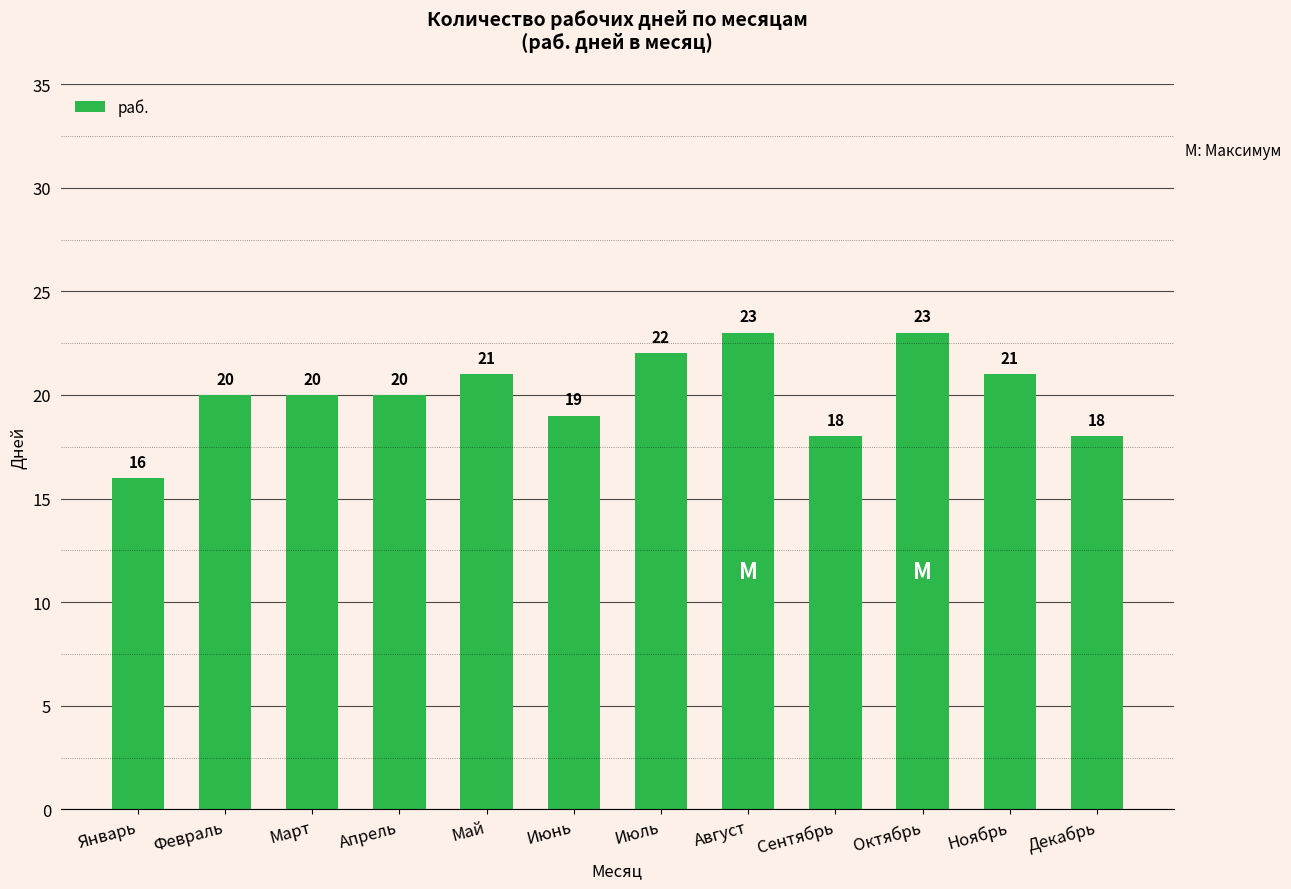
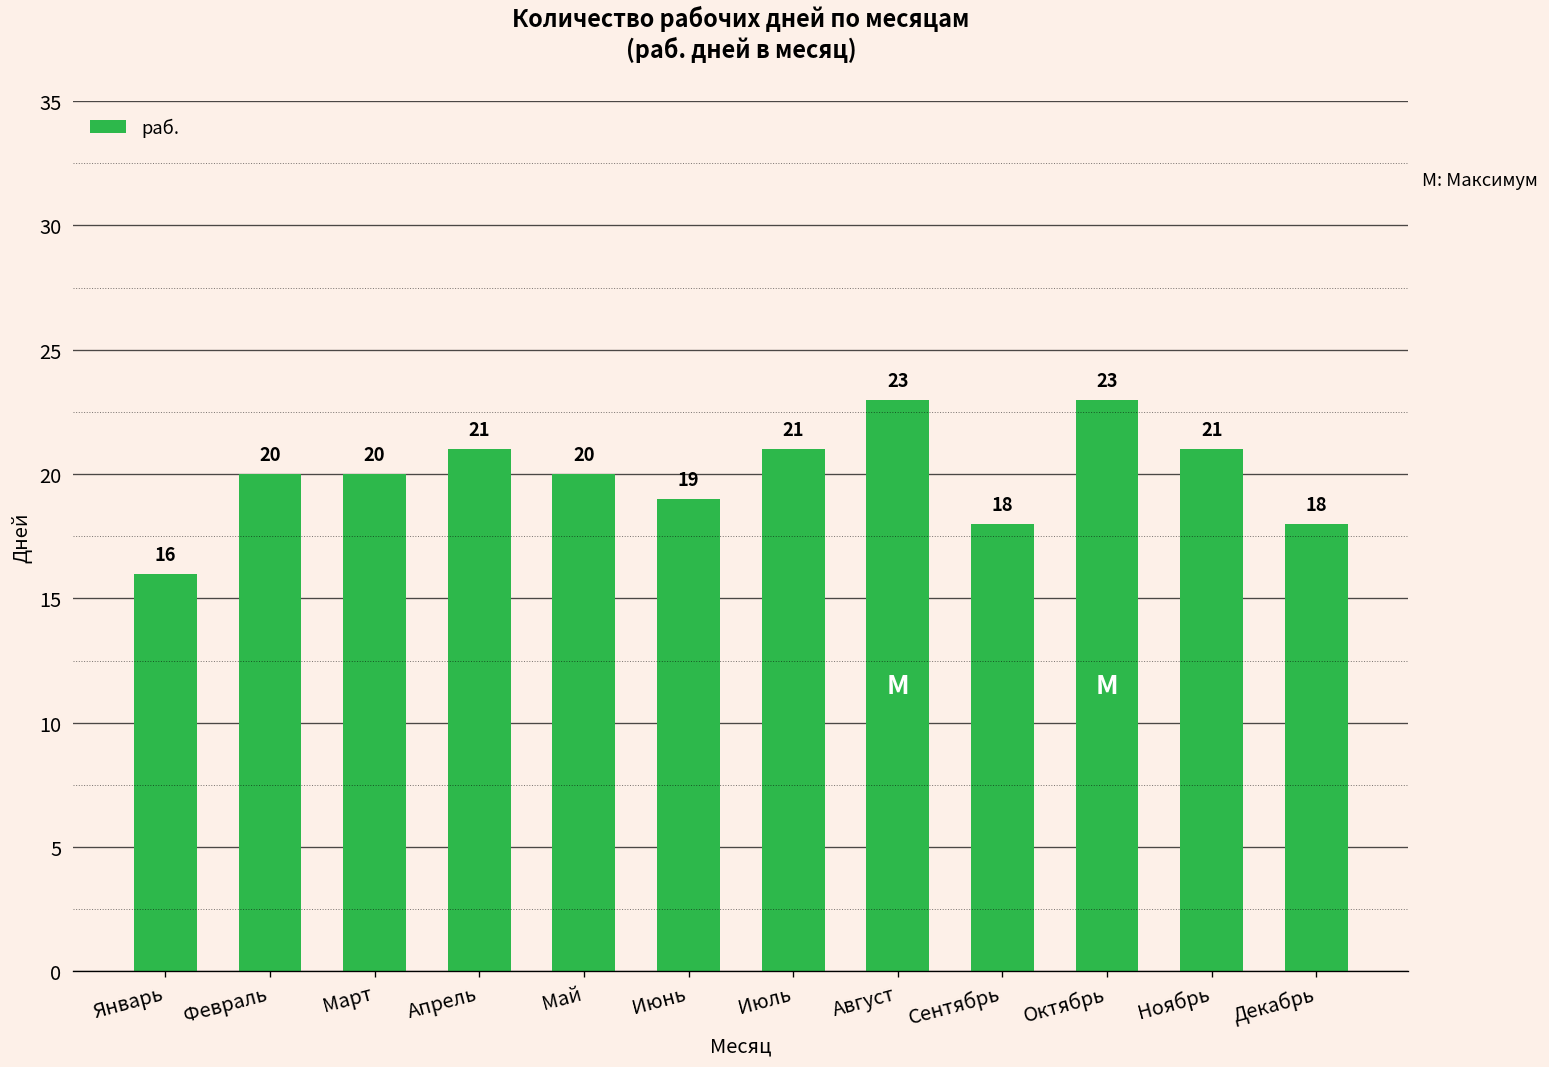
  {
    "Январь": 16,
    "Февраль": 20,
    "Март": 20,
-   "Апрель": 20,
-   "Май": 21,
+   "Апрель": 21,
+   "Май": 20,
    "Июнь": 19,
-   "Июль": 22,
+   "Июль": 21,
    "Август": 23,
    "Сентябрь": 18,
    "Октябрь": 23,
    "Ноябрь": 21,
    "Декабрь": 18
  }
